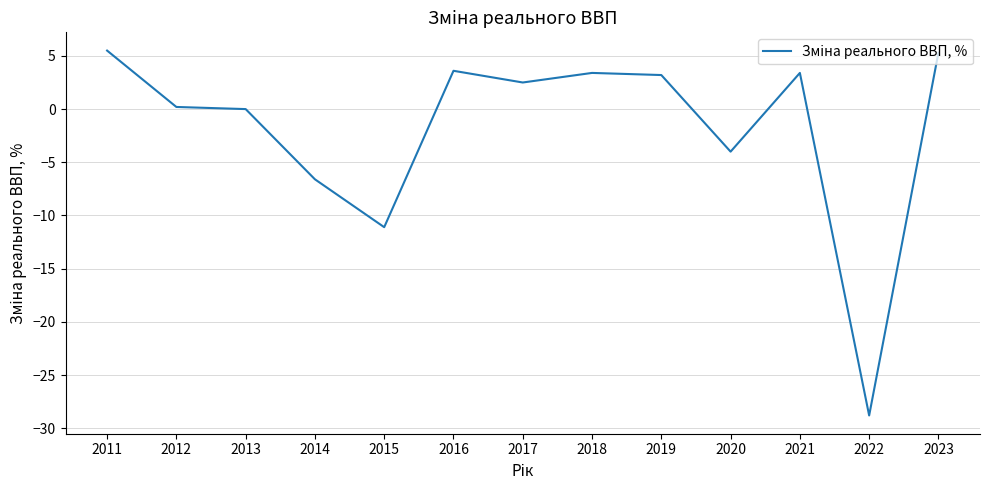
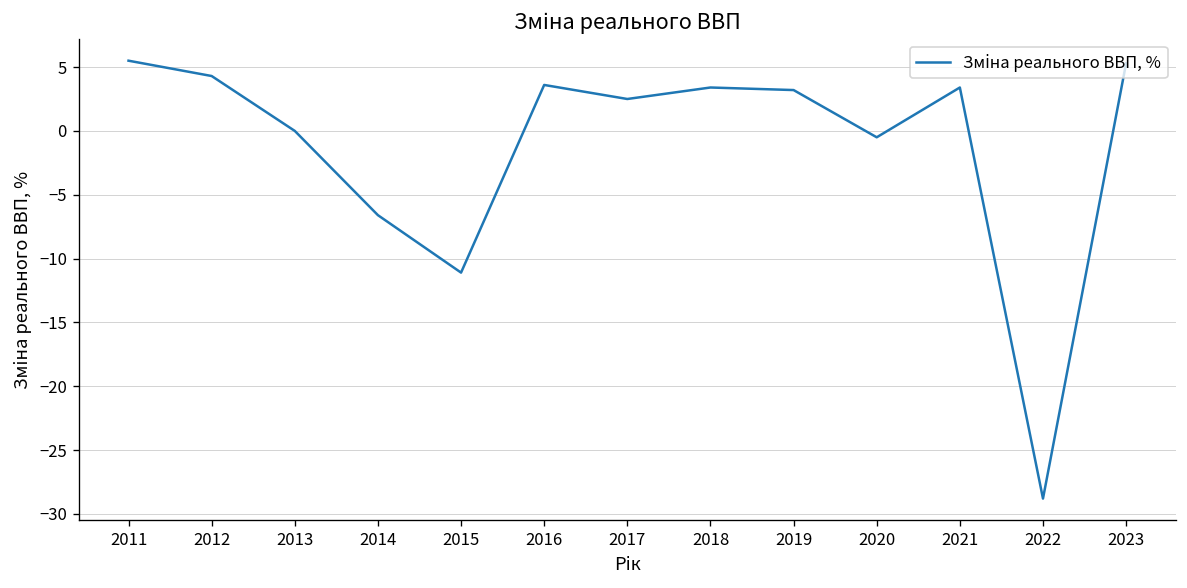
  {
    "2011": 5.5,
-   "2012": 0.2,
+   "2012": 4.3,
    "2013": 0.0,
    "2014": -6.6,
    "2015": -11.1,
    "2016": 3.6,
    "2017": 2.5,
    "2018": 3.4,
    "2019": 3.2,
-   "2020": -4.0,
+   "2020": -0.5,
    "2021": 3.4,
    "2022": -28.8
  }
